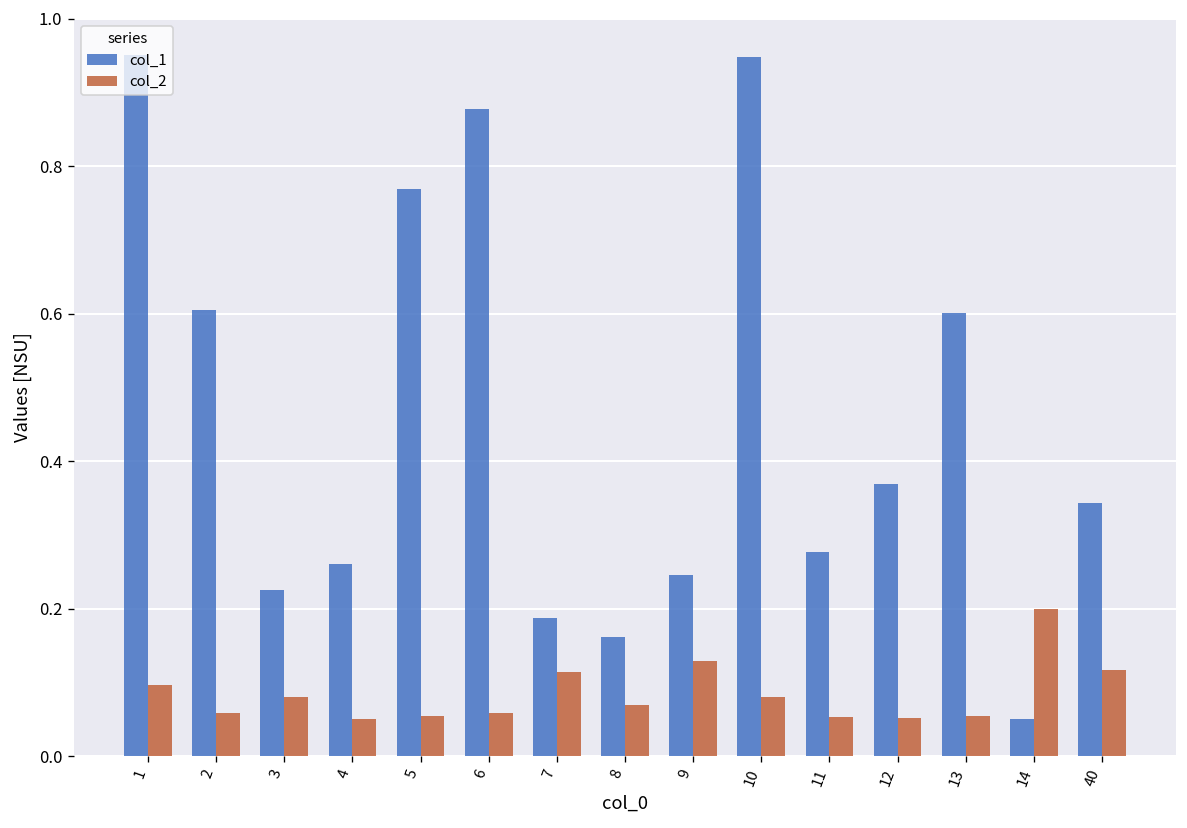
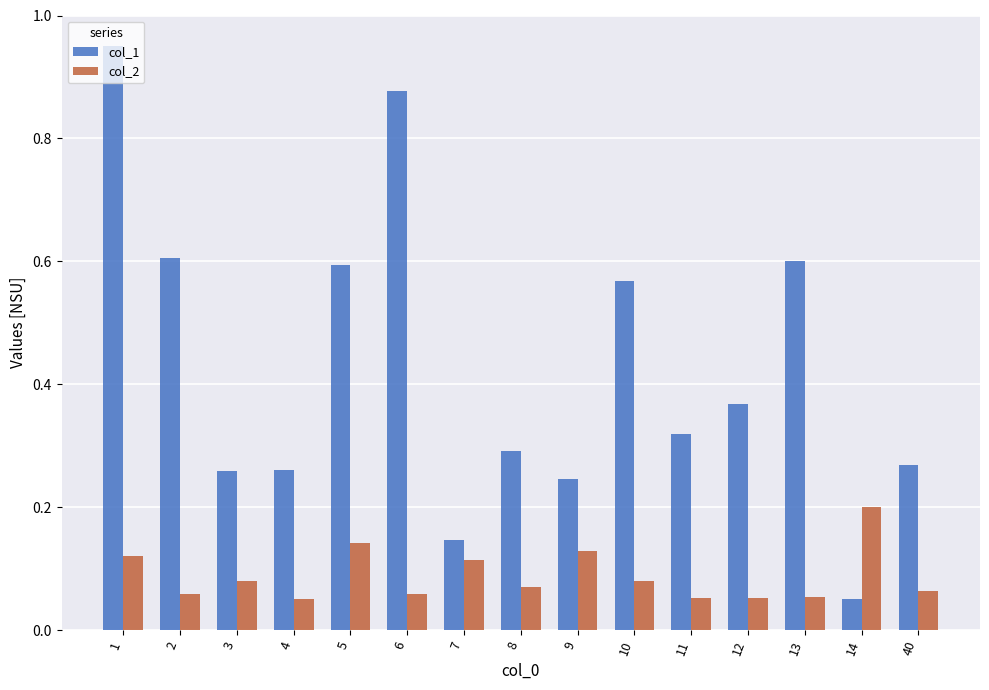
  {
    "col_1": {
      "2": 0.61,
-     "3": 0.23,
+     "3": 0.26,
      "4": 0.26,
-     "5": 0.77,
+     "5": 0.59,
      "6": 0.88,
-     "7": 0.19,
-     "8": 0.16,
+     "7": 0.15,
+     "8": 0.29,
      "9": 0.25,
-     "10": 0.95,
-     "11": 0.28,
+     "10": 0.57,
+     "11": 0.32,
      "12": 0.37,
      "13": 0.60,
      "14": 0.05,
-     "40": 0.34
+     "40": 0.27
    },
    "col_2": {
-     "1": 0.10,
+     "1": 0.12,
      "2": 0.06,
      "3": 0.08,
      "4": 0.05,
-     "5": 0.05,
+     "5": 0.14,
      "6": 0.06,
      "7": 0.11,
      "8": 0.07,
      "9": 0.13,
      "10": 0.08,
      "11": 0.05,
      "12": 0.05,
      "13": 0.05,
      "14": 0.20,
-     "40": 0.12
+     "40": 0.06
    }
  }
